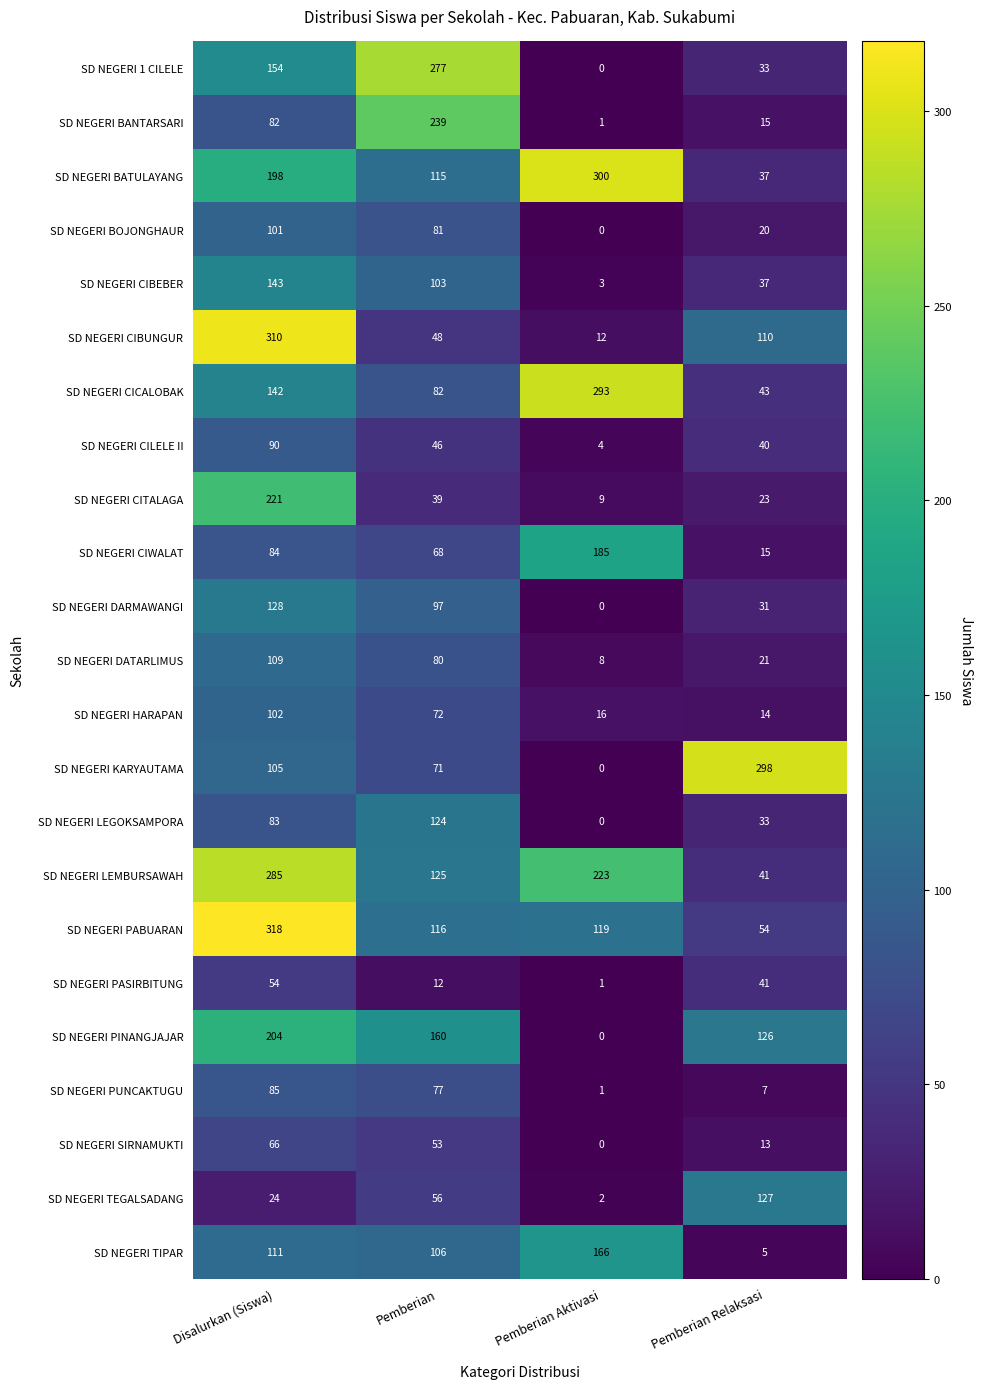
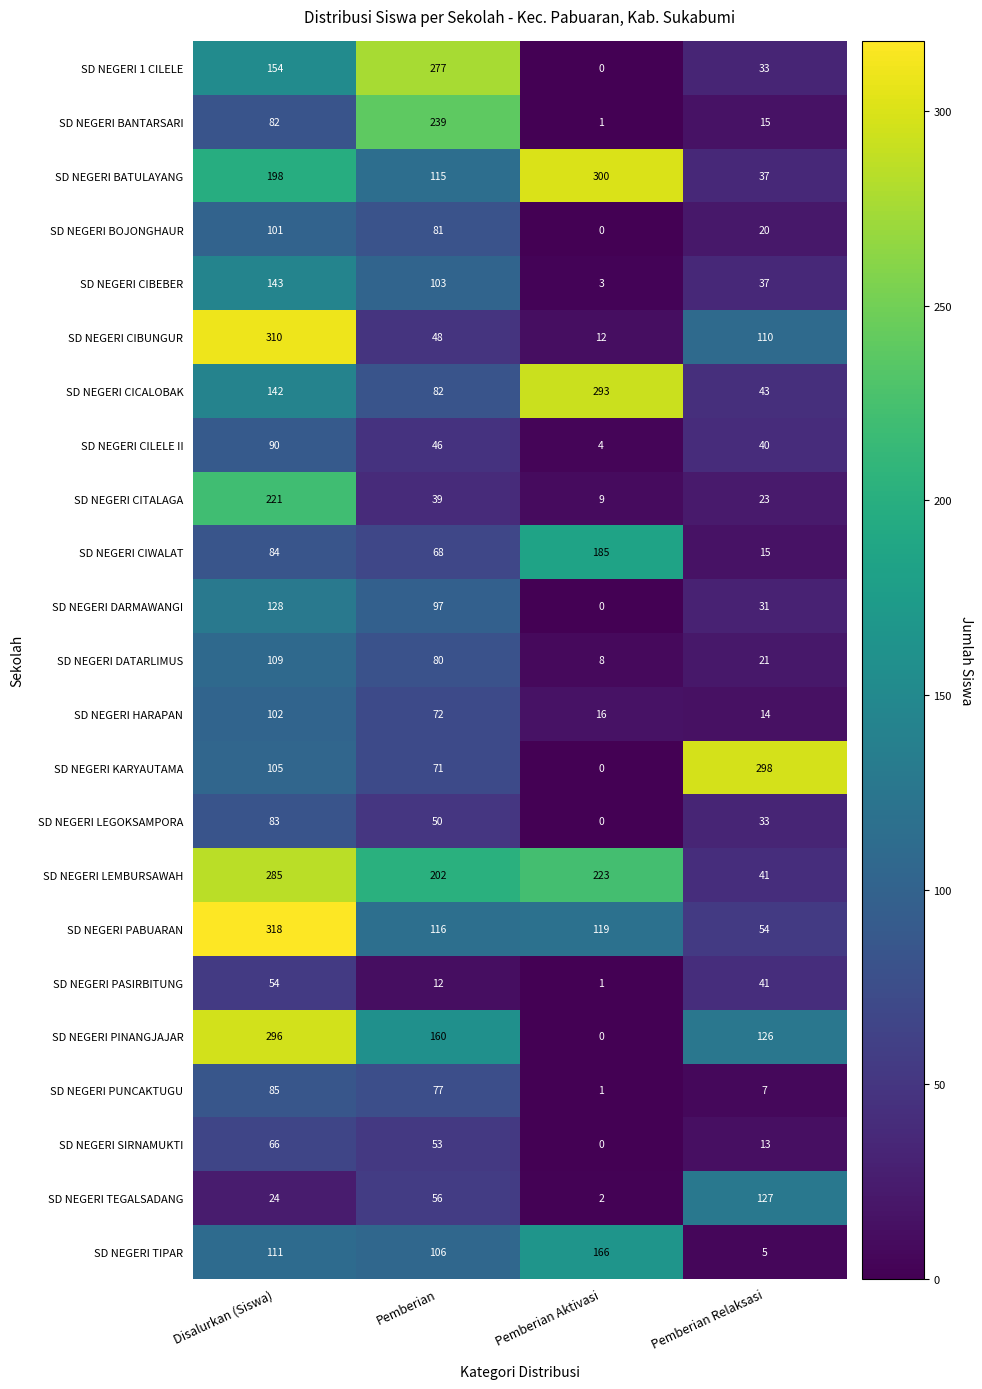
  {
    "SD NEGERI 1 CILELE": {
      "Disalurkan (Siswa)": 154,
      "Pemberian": 277,
      "Pemberian Aktivasi": 0,
      "Pemberian Relaksasi": 33
    },
    "SD NEGERI BANTARSARI": {
      "Disalurkan (Siswa)": 82,
      "Pemberian": 239,
      "Pemberian Aktivasi": 1,
      "Pemberian Relaksasi": 15
    },
    "SD NEGERI BATULAYANG": {
      "Disalurkan (Siswa)": 198,
      "Pemberian": 115,
      "Pemberian Aktivasi": 300,
      "Pemberian Relaksasi": 37
    },
    "SD NEGERI BOJONGHAUR": {
      "Disalurkan (Siswa)": 101,
      "Pemberian": 81,
      "Pemberian Aktivasi": 0,
      "Pemberian Relaksasi": 20
    },
    "SD NEGERI CIBEBER": {
      "Disalurkan (Siswa)": 143,
      "Pemberian": 103,
      "Pemberian Aktivasi": 3,
      "Pemberian Relaksasi": 37
    },
    "SD NEGERI CIBUNGUR": {
      "Disalurkan (Siswa)": 310,
      "Pemberian": 48,
      "Pemberian Aktivasi": 12,
      "Pemberian Relaksasi": 110
    },
    "SD NEGERI CICALOBAK": {
      "Disalurkan (Siswa)": 142,
      "Pemberian": 82,
      "Pemberian Aktivasi": 293,
      "Pemberian Relaksasi": 43
    },
    "SD NEGERI CILELE II": {
      "Disalurkan (Siswa)": 90,
      "Pemberian": 46,
      "Pemberian Aktivasi": 4,
      "Pemberian Relaksasi": 40
    },
    "SD NEGERI CITALAGA": {
      "Disalurkan (Siswa)": 221,
      "Pemberian": 39,
      "Pemberian Aktivasi": 9,
      "Pemberian Relaksasi": 23
    },
    "SD NEGERI CIWALAT": {
      "Disalurkan (Siswa)": 84,
      "Pemberian": 68,
      "Pemberian Aktivasi": 185,
      "Pemberian Relaksasi": 15
    },
    "SD NEGERI DARMAWANGI": {
      "Disalurkan (Siswa)": 128,
      "Pemberian": 97,
      "Pemberian Aktivasi": 0,
      "Pemberian Relaksasi": 31
    },
    "SD NEGERI DATARLIMUS": {
      "Disalurkan (Siswa)": 109,
      "Pemberian": 80,
      "Pemberian Aktivasi": 8,
      "Pemberian Relaksasi": 21
    },
    "SD NEGERI HARAPAN": {
      "Disalurkan (Siswa)": 102,
      "Pemberian": 72,
      "Pemberian Aktivasi": 16,
      "Pemberian Relaksasi": 14
    },
    "SD NEGERI KARYAUTAMA": {
      "Disalurkan (Siswa)": 105,
      "Pemberian": 71,
      "Pemberian Aktivasi": 0,
      "Pemberian Relaksasi": 298
    },
    "SD NEGERI LEGOKSAMPORA": {
      "Disalurkan (Siswa)": 83,
-     "Pemberian": 124,
+     "Pemberian": 50,
      "Pemberian Aktivasi": 0,
      "Pemberian Relaksasi": 33
    },
    "SD NEGERI LEMBURSAWAH": {
      "Disalurkan (Siswa)": 285,
-     "Pemberian": 125,
+     "Pemberian": 202,
      "Pemberian Aktivasi": 223,
      "Pemberian Relaksasi": 41
    },
    "SD NEGERI PABUARAN": {
      "Disalurkan (Siswa)": 318,
      "Pemberian": 116,
      "Pemberian Aktivasi": 119,
      "Pemberian Relaksasi": 54
    },
    "SD NEGERI PASIRBITUNG": {
      "Disalurkan (Siswa)": 54,
      "Pemberian": 12,
      "Pemberian Aktivasi": 1,
      "Pemberian Relaksasi": 41
    },
    "SD NEGERI PINANGJAJAR": {
-     "Disalurkan (Siswa)": 204,
+     "Disalurkan (Siswa)": 296,
      "Pemberian": 160,
      "Pemberian Aktivasi": 0,
      "Pemberian Relaksasi": 126
    },
    "SD NEGERI PUNCAKTUGU": {
      "Disalurkan (Siswa)": 85,
      "Pemberian": 77,
      "Pemberian Aktivasi": 1,
      "Pemberian Relaksasi": 7
    },
    "SD NEGERI SIRNAMUKTI": {
      "Disalurkan (Siswa)": 66,
      "Pemberian": 53,
      "Pemberian Aktivasi": 0,
      "Pemberian Relaksasi": 13
    },
    "SD NEGERI TEGALSADANG": {
      "Disalurkan (Siswa)": 24,
      "Pemberian": 56,
      "Pemberian Aktivasi": 2,
      "Pemberian Relaksasi": 127
    },
    "SD NEGERI TIPAR": {
      "Disalurkan (Siswa)": 111,
      "Pemberian": 106,
      "Pemberian Aktivasi": 166,
      "Pemberian Relaksasi": 5
    }
  }
